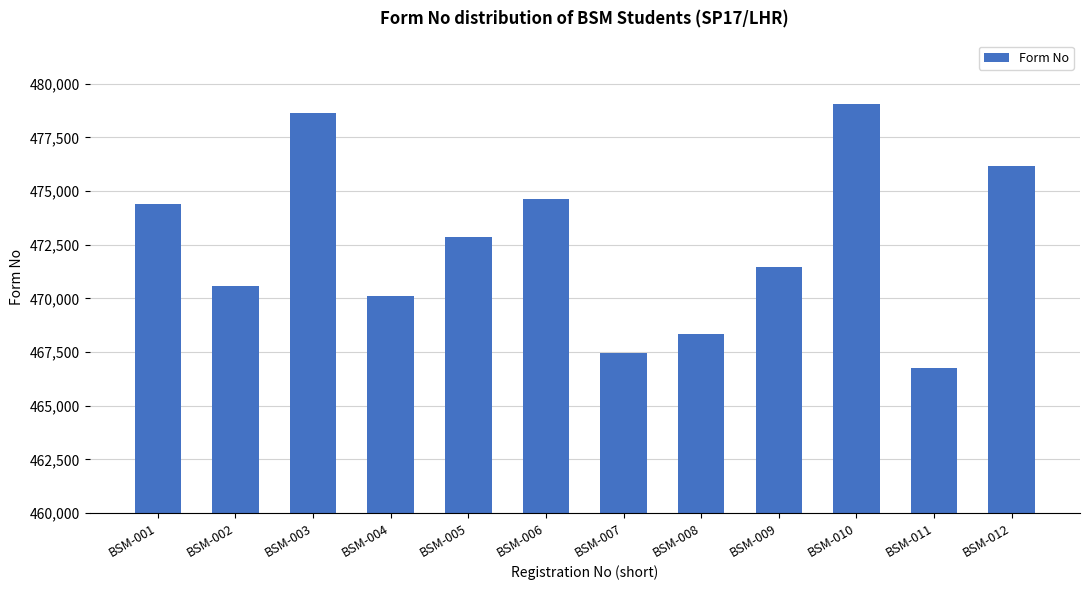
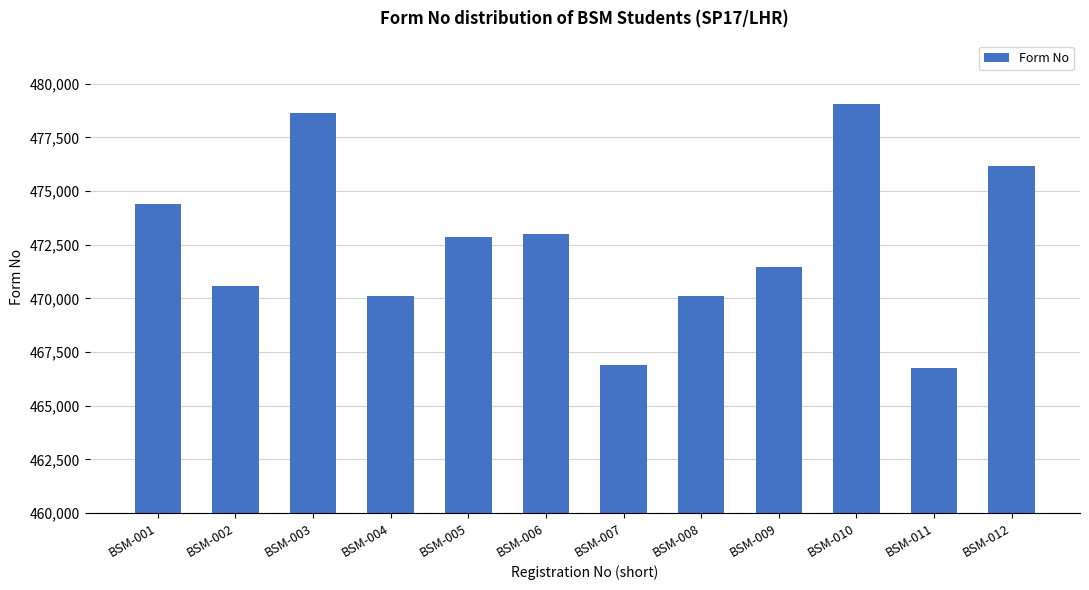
  {
    "BSM-001": "474,400",
    "BSM-002": "470,600",
    "BSM-003": "478,600",
    "BSM-004": "470,100",
    "BSM-005": "472,900",
-   "BSM-006": "474,600",
-   "BSM-007": "467,500",
-   "BSM-008": "468,400",
+   "BSM-006": "473,000",
+   "BSM-007": "466,900",
+   "BSM-008": "470,100",
    "BSM-009": "471,500",
    "BSM-010": "479,000",
    "BSM-011": "466,800",
    "BSM-012": "476,200"
  }
